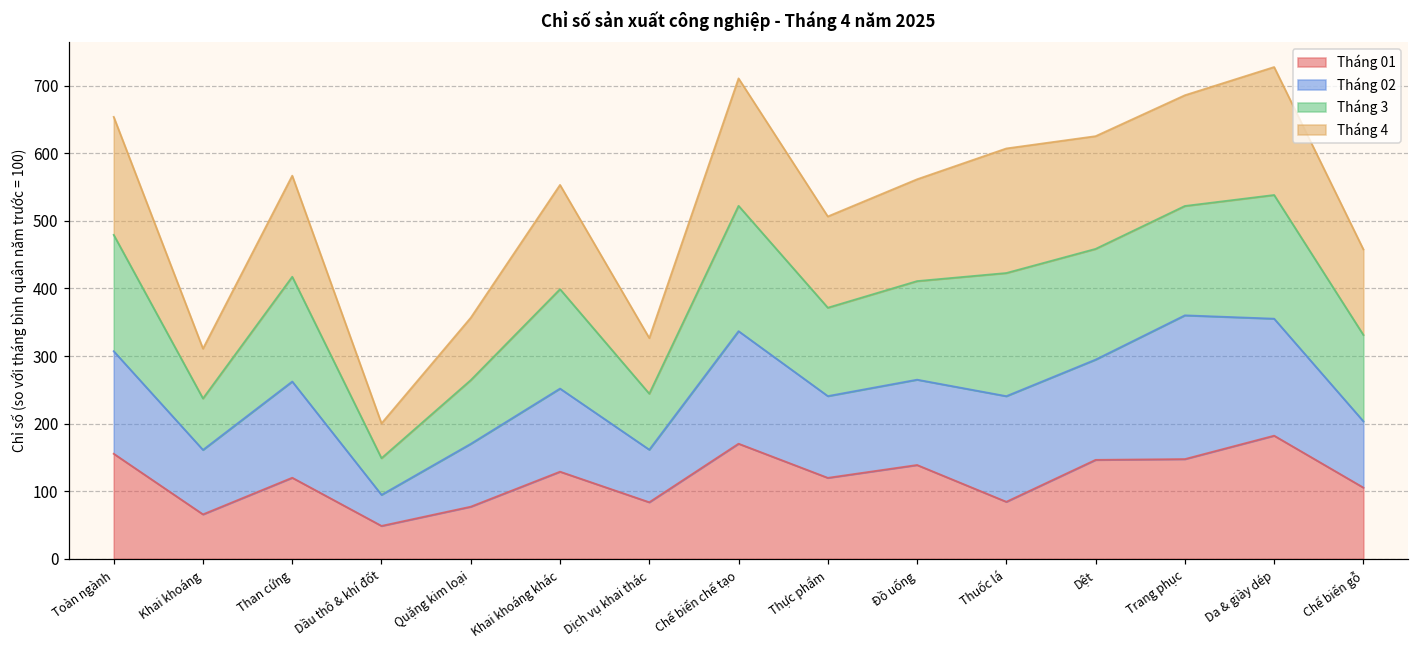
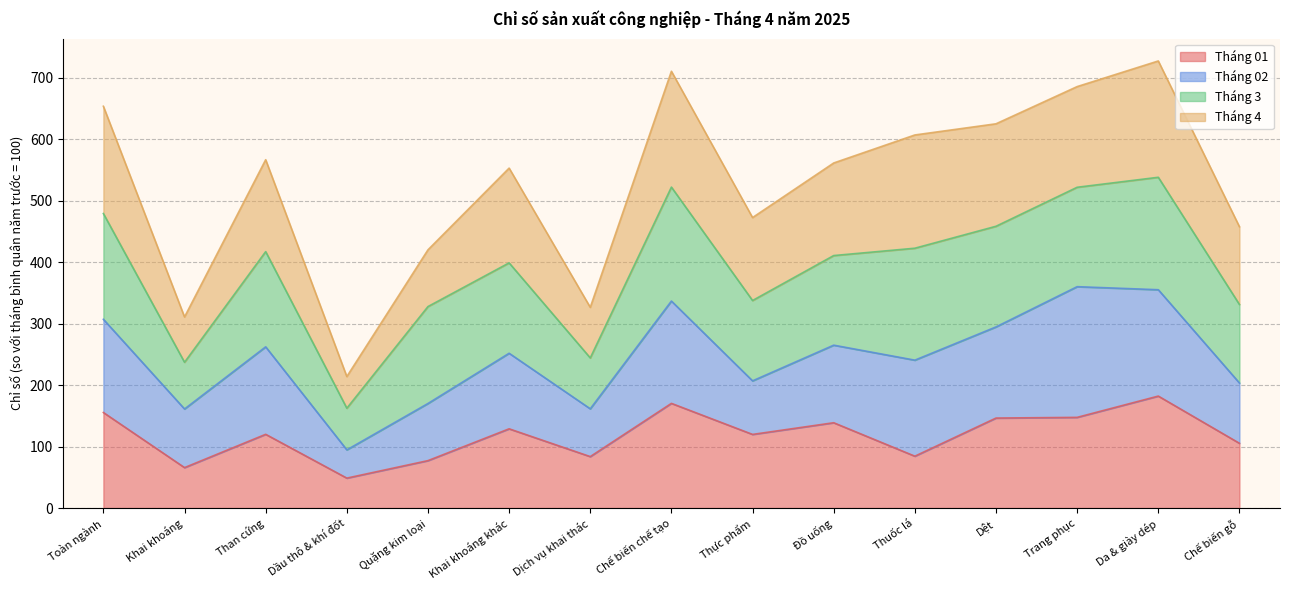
  {
    "Tháng 01": {
      "Toàn ngành": 160,
      "Khai khoáng": 70,
      "Than cứng": 120,
      "Dầu thô & khí đốt": 50,
      "Quặng kim loại": 80,
      "Khai khoáng khác": 130,
      "Dịch vụ khai thác": 80,
      "Chế biến chế tạo": 170,
      "Thực phẩm": 120,
      "Đồ uống": 140,
      "Thuốc lá": 80,
      "Dệt": 150,
      "Trang phục": 150,
      "Da & giày dép": 180,
      "Chế biến gỗ": 110
    },
    "Tháng 02": {
      "Toàn ngành": 150,
      "Khai khoáng": 100,
      "Than cứng": 140,
      "Dầu thô & khí đốt": 50,
      "Quặng kim loại": 90,
      "Khai khoáng khác": 120,
      "Dịch vụ khai thác": 80,
      "Chế biến chế tạo": 170,
-     "Thực phẩm": 120,
+     "Thực phẩm": 90,
      "Đồ uống": 130,
      "Thuốc lá": 160,
      "Dệt": 150,
      "Trang phục": 210,
      "Da & giày dép": 170,
      "Chế biến gỗ": 100
    },
    "Tháng 3": {
      "Toàn ngành": 170,
      "Khai khoáng": 80,
      "Than cứng": 150,
-     "Dầu thô & khí đốt": 50,
-     "Quặng kim loại": 90,
+     "Dầu thô & khí đốt": 70,
+     "Quặng kim loại": 160,
      "Khai khoáng khác": 150,
      "Dịch vụ khai thác": 80,
      "Chế biến chế tạo": 190,
      "Thực phẩm": 130,
      "Đồ uống": 150,
      "Thuốc lá": 180,
      "Dệt": 160,
      "Trang phục": 160,
      "Da & giày dép": 180,
      "Chế biến gỗ": 130
    },
    "Tháng 4": {
      "Toàn ngành": 170,
      "Khai khoáng": 70,
      "Than cứng": 150,
      "Dầu thô & khí đốt": 50,
      "Quặng kim loại": 90,
      "Khai khoáng khác": 150,
      "Dịch vụ khai thác": 80,
      "Chế biến chế tạo": 190,
      "Thực phẩm": 130,
      "Đồ uống": 150,
      "Thuốc lá": 180,
      "Dệt": 170,
      "Trang phục": 160,
      "Da & giày dép": 190,
      "Chế biến gỗ": 130
    }
  }
